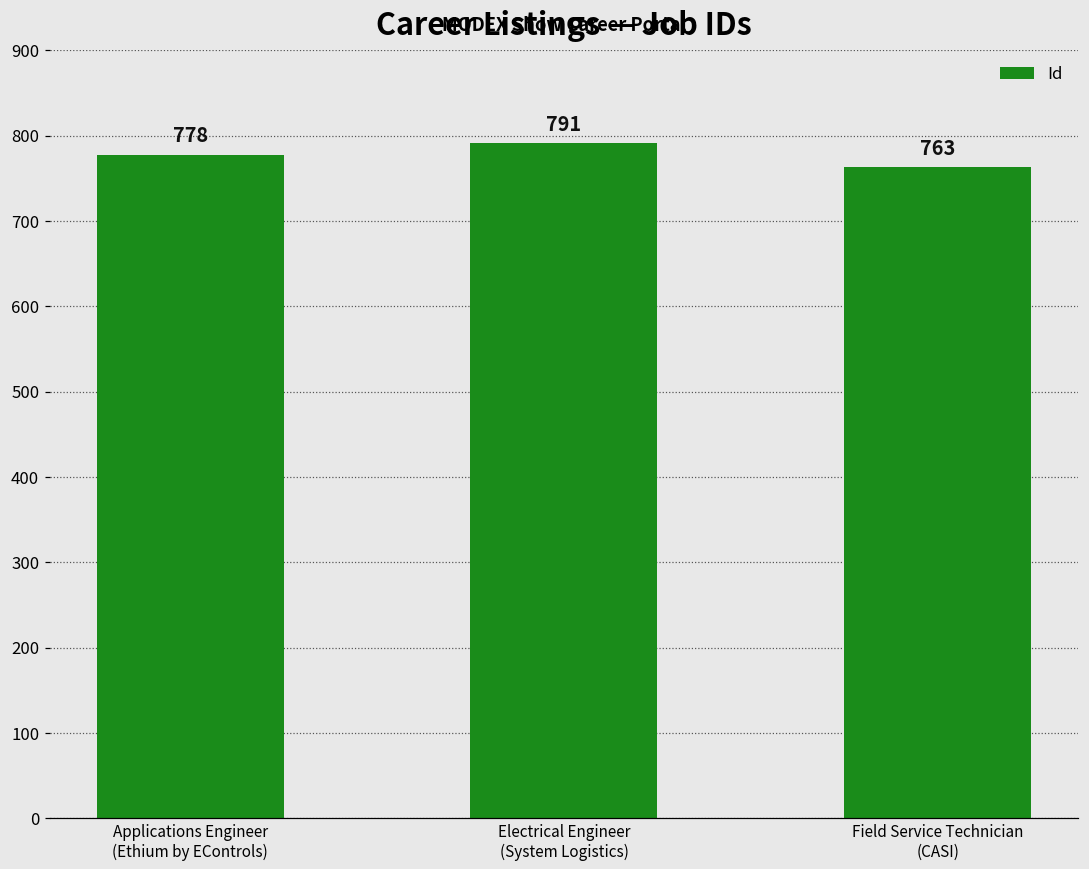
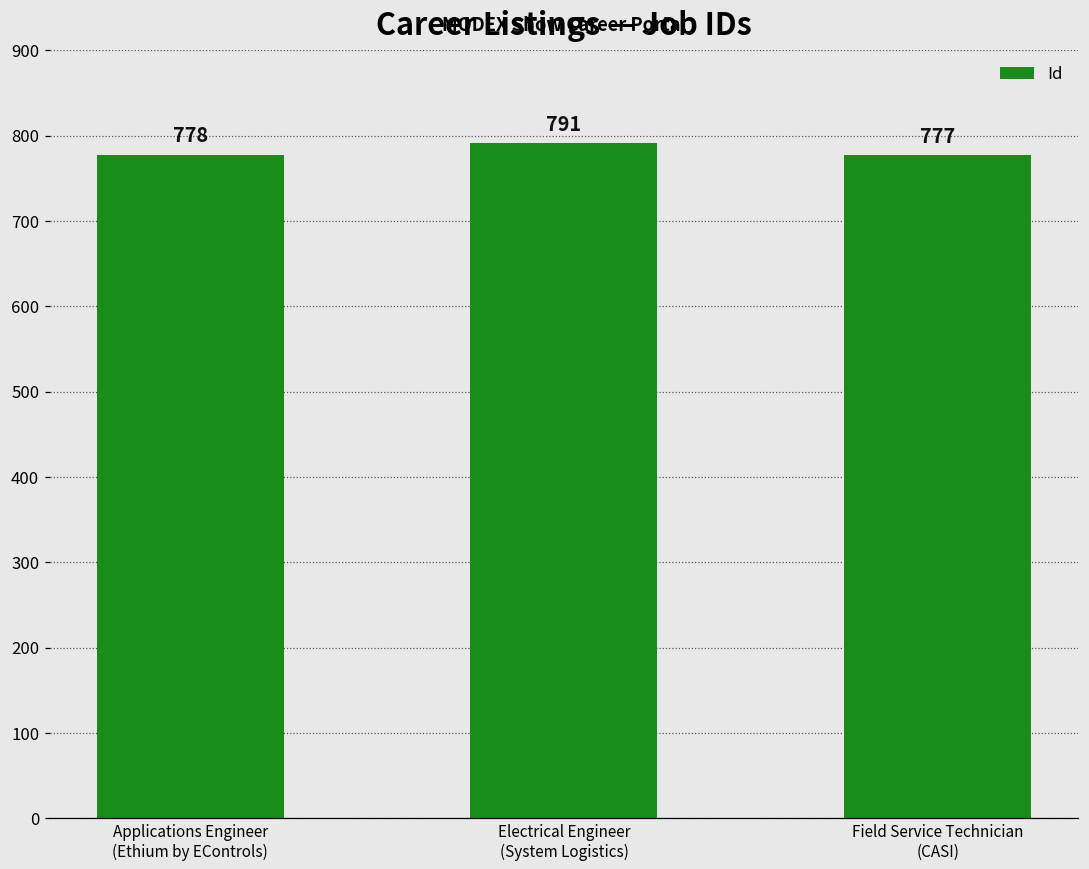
  {
    "Applications Engineer (Ethium by EControls)": 778,
    "Electrical Engineer (System Logistics)": 791,
-   "Field Service Technician (CASI)": 763
+   "Field Service Technician (CASI)": 777
  }
